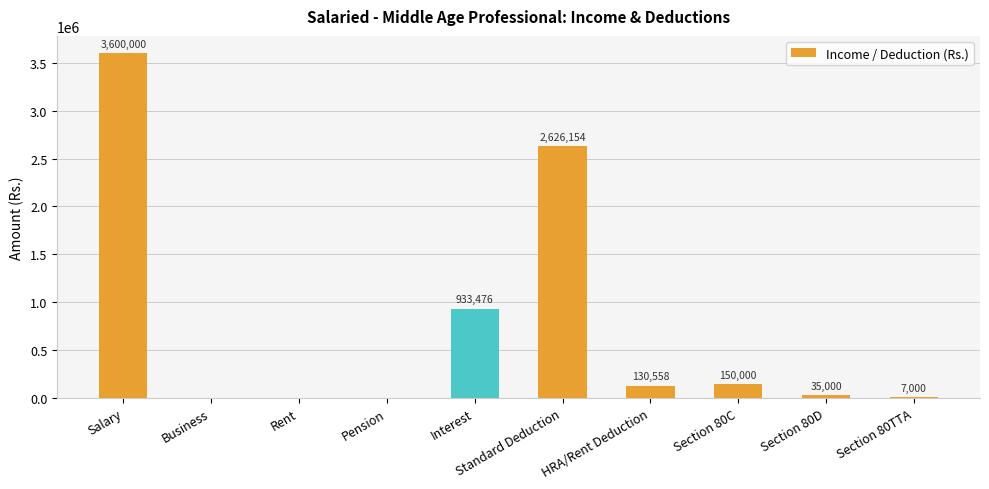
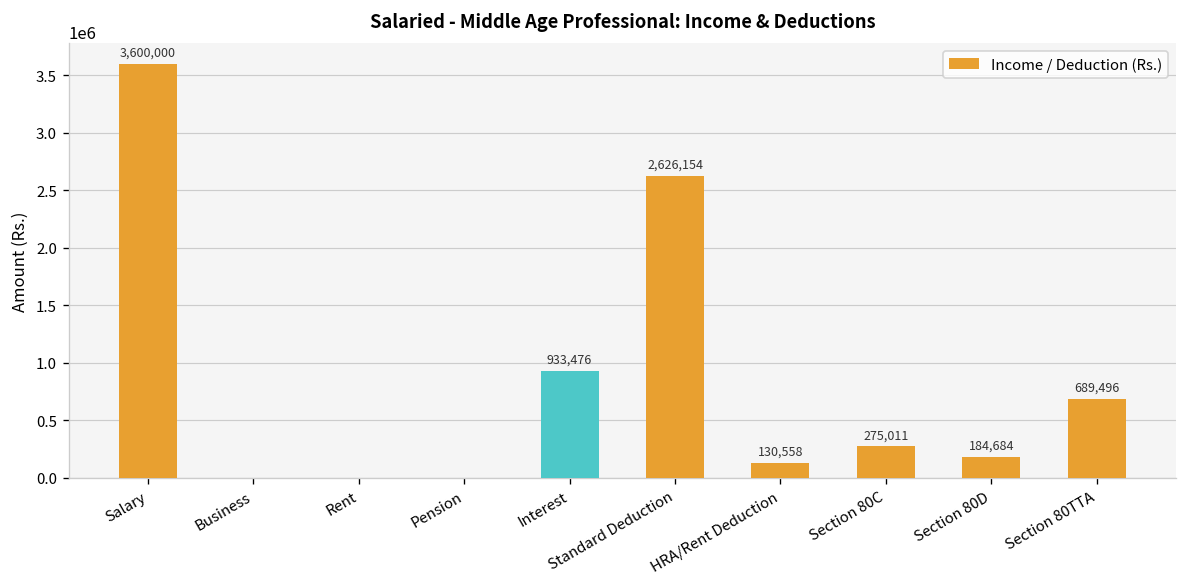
  {
    "Salary": "3,600,000",
    "Interest": "933,476",
    "Standard Deduction": "2,626,154",
    "HRA/Rent Deduction": "130,558",
-   "Section 80C": "150,000",
-   "Section 80D": "35,000",
-   "Section 80TTA": "7,000"
+   "Section 80C": "275,011",
+   "Section 80D": "184,684",
+   "Section 80TTA": "689,496"
  }
